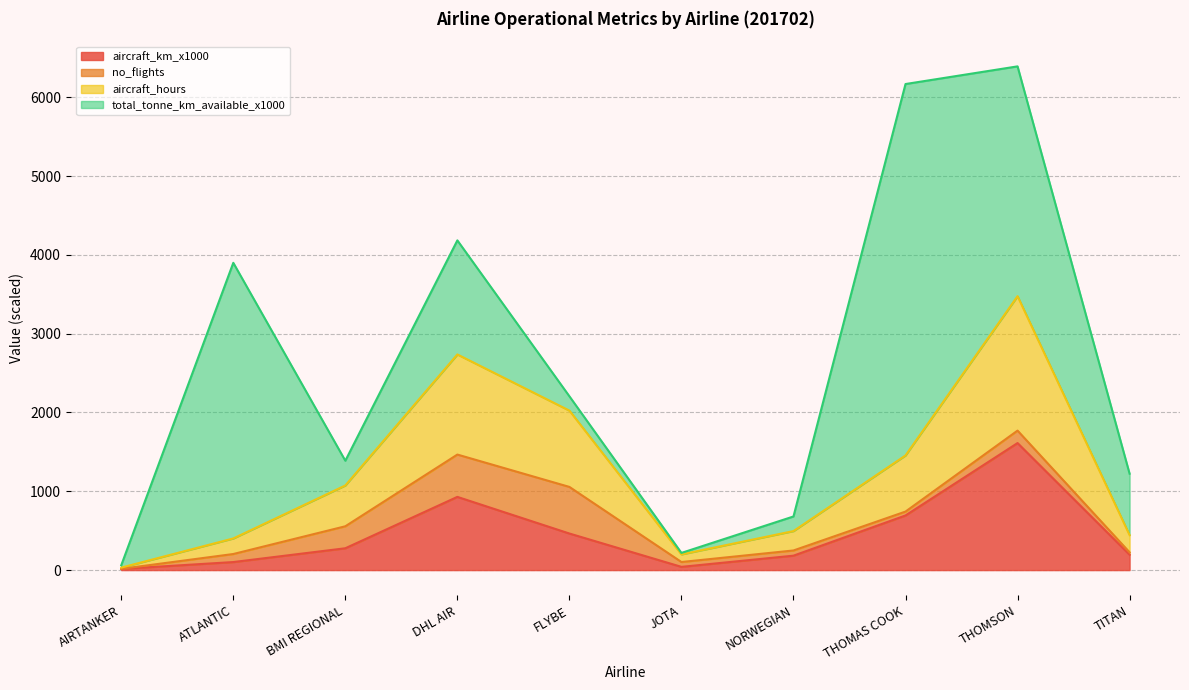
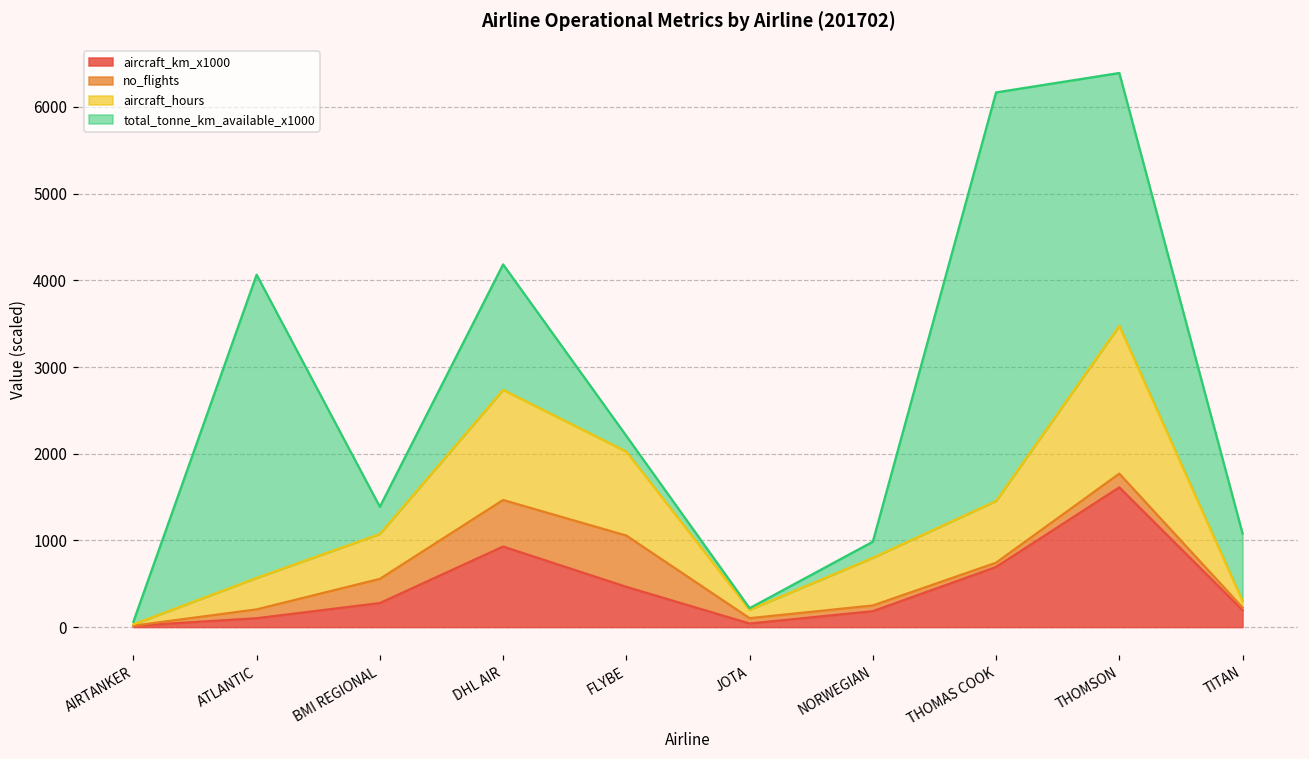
  {
    "aircraft_hours": {
-     "ATLANTIC": 200,
+     "ATLANTIC": 400,
      "BMI REGIONAL": 500,
      "DHL AIR": 1300,
      "FLYBE": 1000,
-     "NORWEGIAN": 200,
+     "NORWEGIAN": 600,
      "THOMAS COOK": 700,
      "THOMSON": 1700,
-     "TITAN": 200
+     "TITAN": 100
    },
    "total_tonne_km_available_x1000": {
      "ATLANTIC": 3500,
      "BMI REGIONAL": 300,
      "DHL AIR": 1400,
      "FLYBE": 200,
      "NORWEGIAN": 200,
      "THOMAS COOK": 4700,
      "THOMSON": 2900,
      "TITAN": 800
    }
  }
